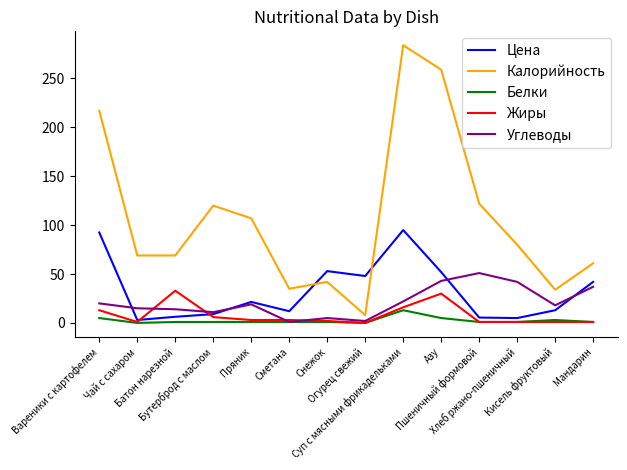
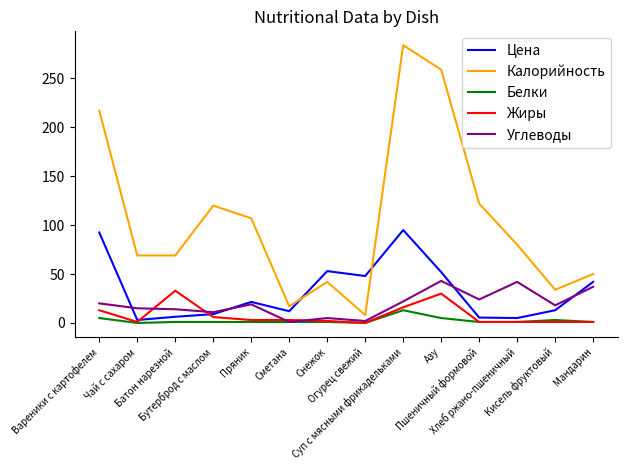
  {
    "Цена": {
      "Вареники с картофелем": 90,
      "Батон нарезной": 10,
      "Сметана": 10,
      "Снежок": 50,
      "Огурец свежий": 50,
      "Суп с мясными фрикадельками": 100,
      "Азу": 50,
      "Пшеничный формовой": 10,
      "Хлеб ржано-пшеничный": 10,
      "Кисель фруктовый": 10,
      "Мандарин": 40
    },
    "Калорийность": {
      "Вареники с картофелем": 220,
      "Чай с сахаром": 70,
      "Батон нарезной": 70,
      "Бутерброд с маслом": 120,
      "Пряник": 110,
-     "Сметана": 40,
+     "Сметана": 20,
      "Снежок": 40,
      "Огурец свежий": 10,
      "Суп с мясными фрикадельками": 280,
      "Азу": 260,
      "Пшеничный формовой": 120,
      "Хлеб ржано-пшеничный": 80,
      "Кисель фруктовый": 30,
-     "Мандарин": 60
+     "Мандарин": 50
    },
    "Белки": {
      "Вареники с картофелем": 10,
      "Батон нарезной": 0,
      "Бутерброд с маслом": 0,
      "Суп с мясными фрикадельками": 10,
      "Азу": 10
    },
    "Жиры": {
      "Вареники с картофелем": 10,
      "Батон нарезной": 30,
      "Бутерброд с маслом": 10,
      "Суп с мясными фрикадельками": 20,
      "Азу": 30
    },
    "Углеводы": {
      "Вареники с картофелем": 20,
      "Чай с сахаром": 20,
      "Батон нарезной": 10,
      "Снежок": 10,
      "Суп с мясными фрикадельками": 20,
      "Азу": 40,
-     "Пшеничный формовой": 50,
+     "Пшеничный формовой": 20,
      "Хлеб ржано-пшеничный": 40,
      "Кисель фруктовый": 20,
      "Мандарин": 40
    }
  }
